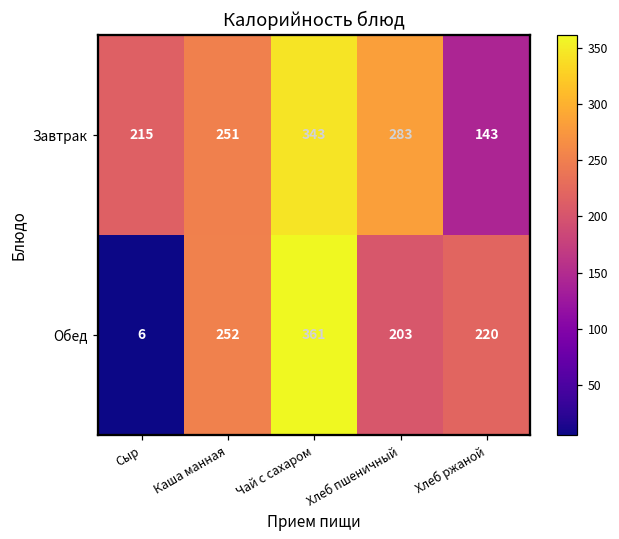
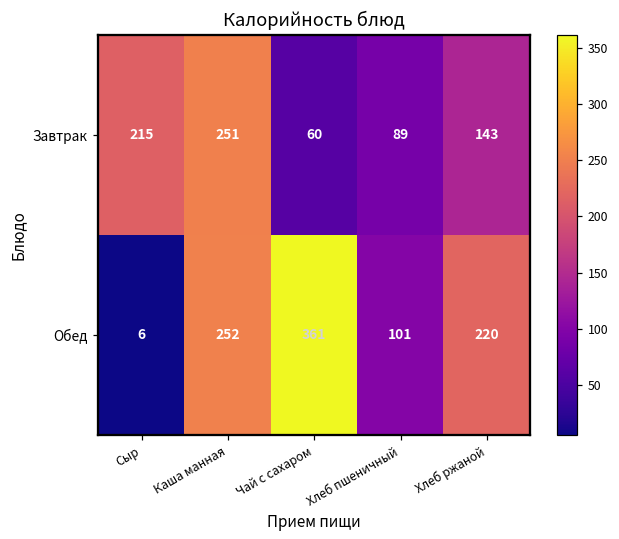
  {
    "Завтрак": {
      "Сыр": 215,
      "Каша манная": 251,
-     "Чай с сахаром": 343,
-     "Хлеб пшеничный": 283,
+     "Чай с сахаром": 60,
+     "Хлеб пшеничный": 89,
      "Хлеб ржаной": 143
    },
    "Обед": {
      "Сыр": 6,
      "Каша манная": 252,
      "Чай с сахаром": 361,
-     "Хлеб пшеничный": 203,
+     "Хлеб пшеничный": 101,
      "Хлеб ржаной": 220
    }
  }
